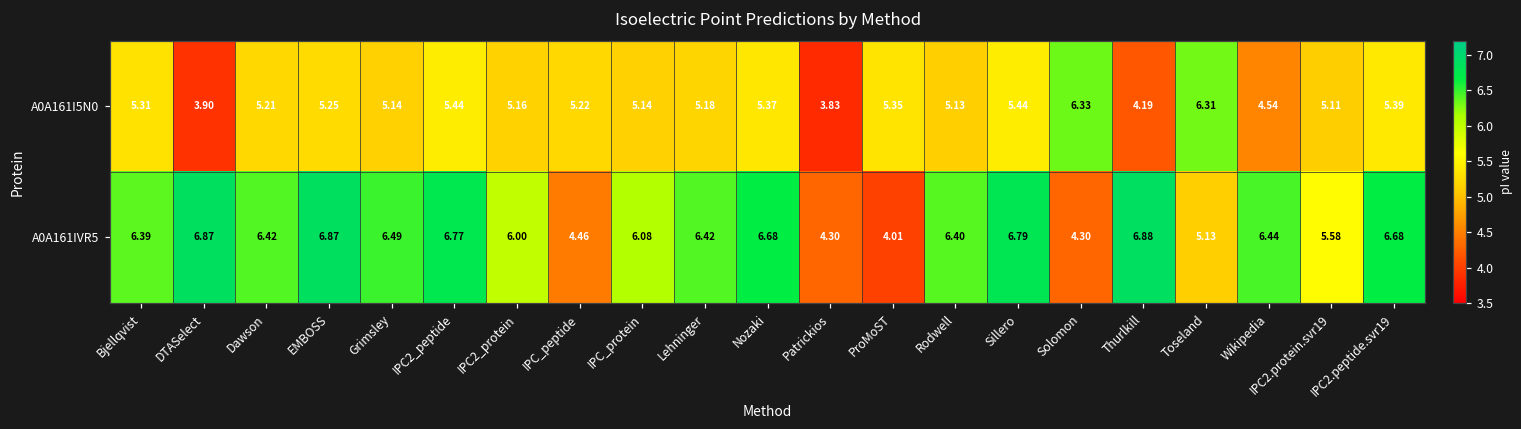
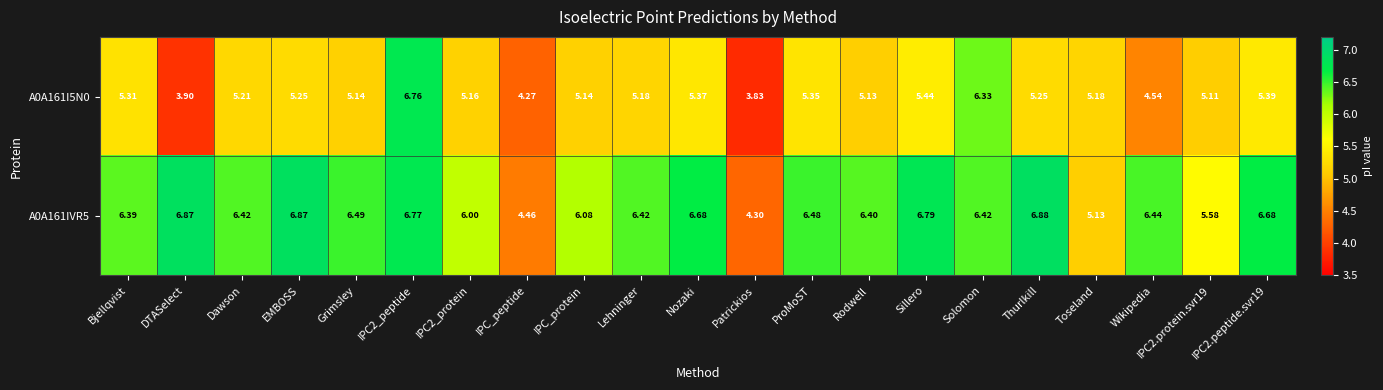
  {
    "A0A161I5N0": {
      "Bjellqvist": 5.31,
      "DTASelect": 3.90,
      "Dawson": 5.21,
      "EMBOSS": 5.25,
      "Grimsley": 5.14,
-     "IPC2_peptide": 5.44,
+     "IPC2_peptide": 6.76,
      "IPC2_protein": 5.16,
-     "IPC_peptide": 5.22,
+     "IPC_peptide": 4.27,
      "IPC_protein": 5.14,
      "Lehninger": 5.18,
      "Nozaki": 5.37,
      "Patrickios": 3.83,
      "ProMoST": 5.35,
      "Rodwell": 5.13,
      "Sillero": 5.44,
      "Solomon": 6.33,
-     "Thurlkill": 4.19,
-     "Toseland": 6.31,
+     "Thurlkill": 5.25,
+     "Toseland": 5.18,
      "Wikipedia": 4.54,
      "IPC2.protein.svr19": 5.11,
      "IPC2.peptide.svr19": 5.39
    },
    "A0A161IVR5": {
      "Bjellqvist": 6.39,
      "DTASelect": 6.87,
      "Dawson": 6.42,
      "EMBOSS": 6.87,
      "Grimsley": 6.49,
      "IPC2_peptide": 6.77,
      "IPC2_protein": 6.00,
      "IPC_peptide": 4.46,
      "IPC_protein": 6.08,
      "Lehninger": 6.42,
      "Nozaki": 6.68,
      "Patrickios": 4.30,
-     "ProMoST": 4.01,
+     "ProMoST": 6.48,
      "Rodwell": 6.40,
      "Sillero": 6.79,
-     "Solomon": 4.30,
+     "Solomon": 6.42,
      "Thurlkill": 6.88,
      "Toseland": 5.13,
      "Wikipedia": 6.44,
      "IPC2.protein.svr19": 5.58,
      "IPC2.peptide.svr19": 6.68
    }
  }
